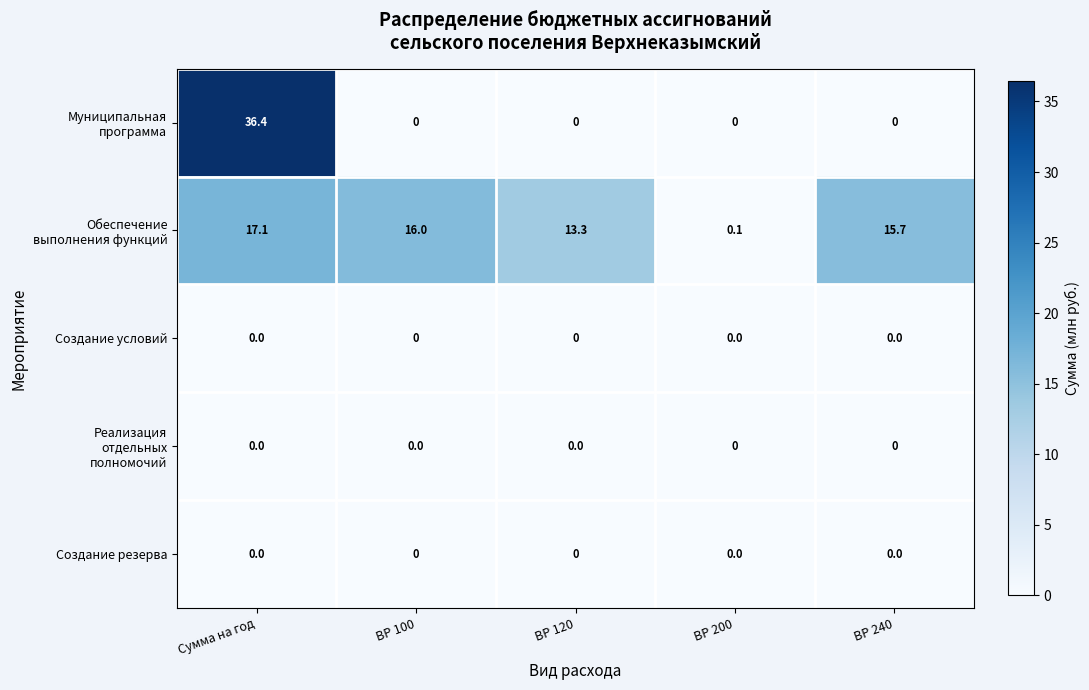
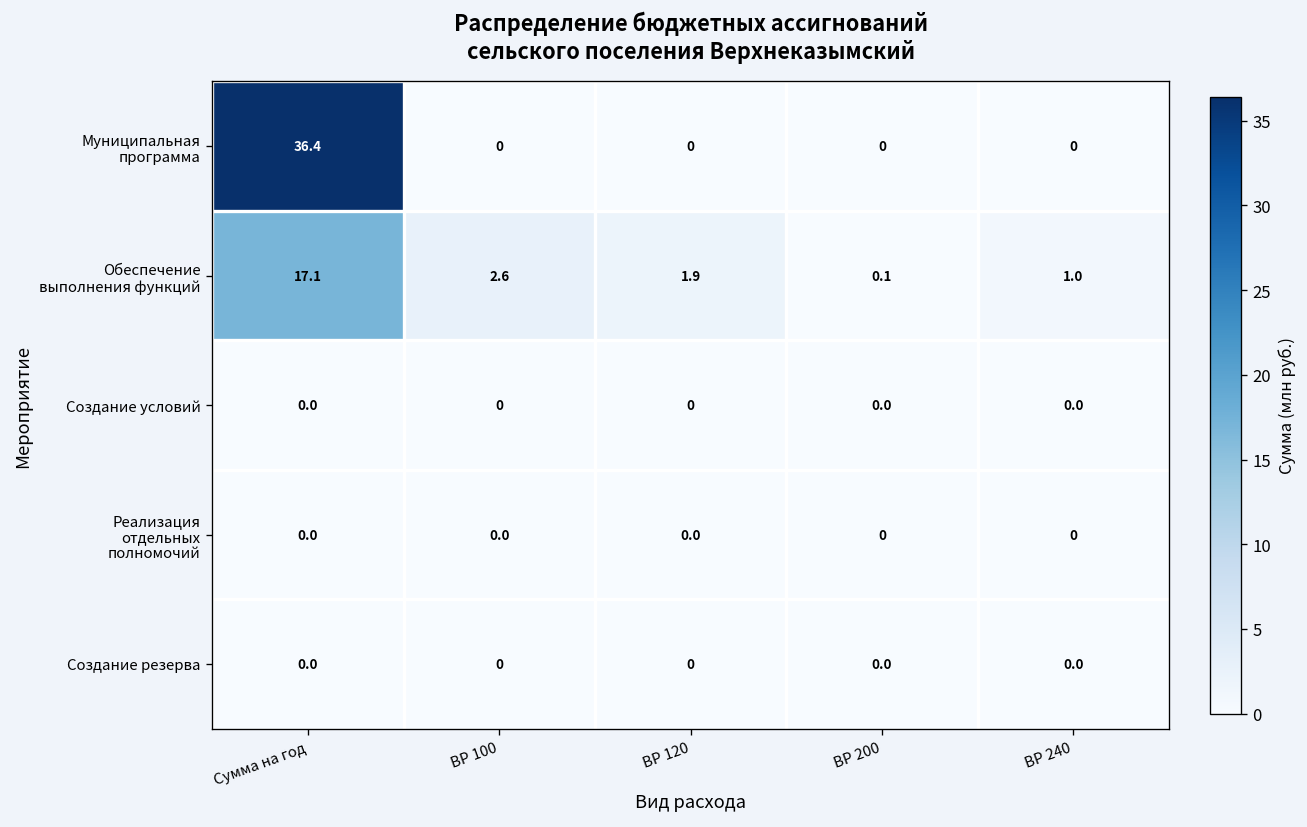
  {
    "Муниципальная программа": {
      "Сумма на год": 36.4,
      "ВР 100": 0,
      "ВР 120": 0,
      "ВР 200": 0,
      "ВР 240": 0
    },
    "Обеспечение выполнения функций": {
      "Сумма на год": 17.1,
-     "ВР 100": 16.0,
-     "ВР 120": 13.3,
+     "ВР 100": 2.6,
+     "ВР 120": 1.9,
      "ВР 200": 0.1,
-     "ВР 240": 15.7
+     "ВР 240": 1.0
    },
    "Создание условий": {
      "Сумма на год": 0.0,
      "ВР 100": 0,
      "ВР 120": 0,
      "ВР 200": 0.0,
      "ВР 240": 0.0
    },
    "Реализация отдельных полномочий": {
      "Сумма на год": 0.0,
      "ВР 100": 0.0,
      "ВР 120": 0.0,
      "ВР 200": 0,
      "ВР 240": 0
    },
    "Создание резерва": {
      "Сумма на год": 0.0,
      "ВР 100": 0,
      "ВР 120": 0,
      "ВР 200": 0.0,
      "ВР 240": 0.0
    }
  }
